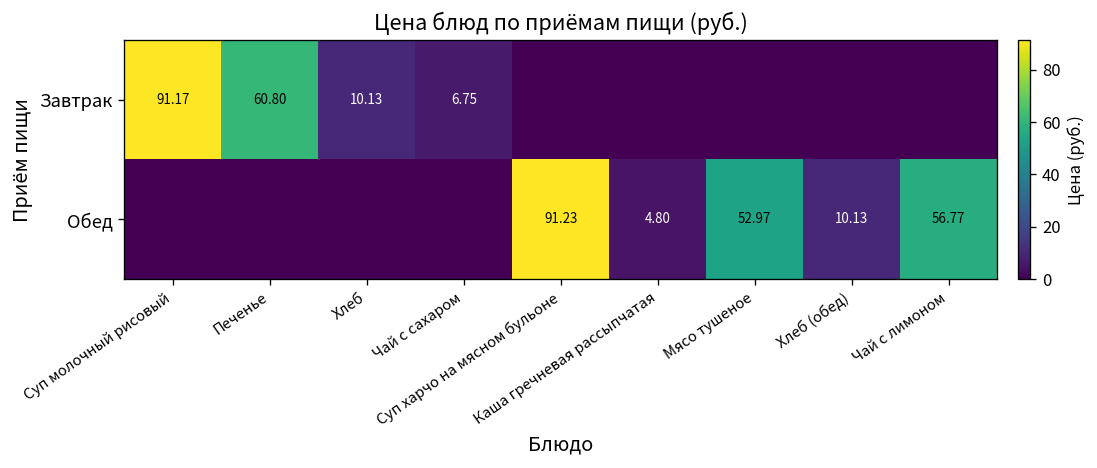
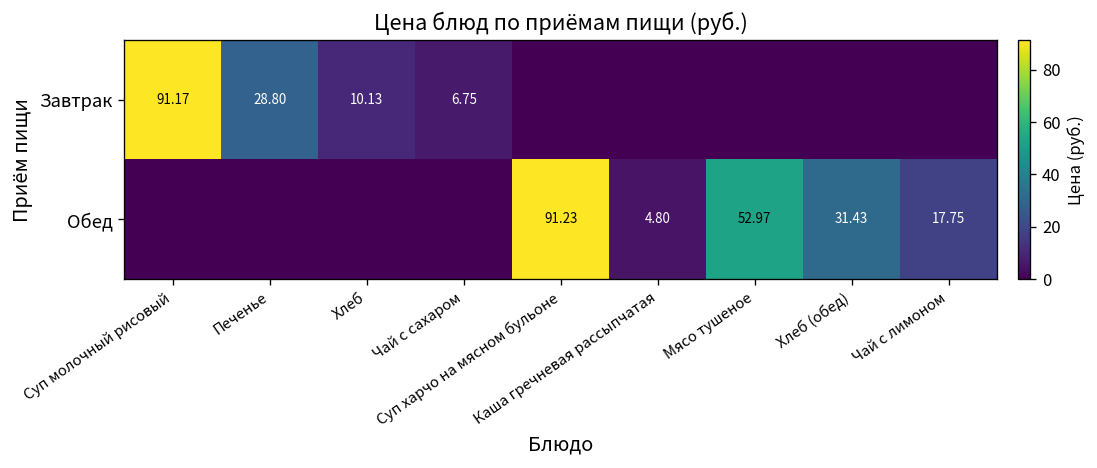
  {
    "Завтрак": {
      "Суп молочный рисовый": 91.17,
-     "Печенье": 60.80,
+     "Печенье": 28.80,
      "Хлеб": 10.13,
      "Чай с сахаром": 6.75
    },
    "Обед": {
      "Суп харчо на мясном бульоне": 91.23,
      "Каша гречневая рассыпчатая": 4.80,
      "Мясо тушеное": 52.97,
-     "Хлеб (обед)": 10.13,
-     "Чай с лимоном": 56.77
+     "Хлеб (обед)": 31.43,
+     "Чай с лимоном": 17.75
    }
  }
